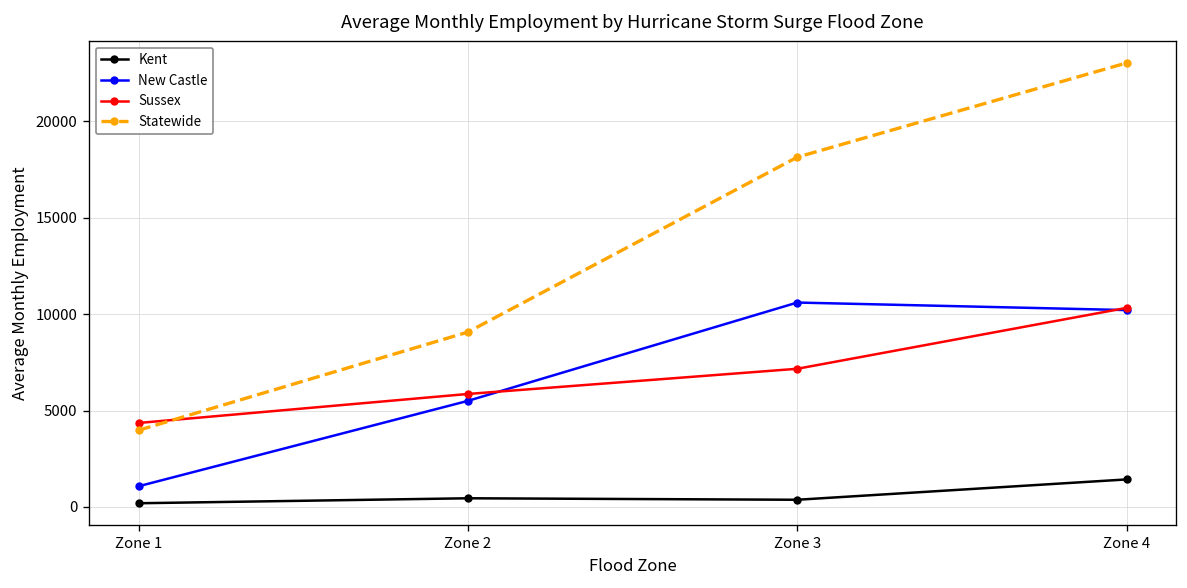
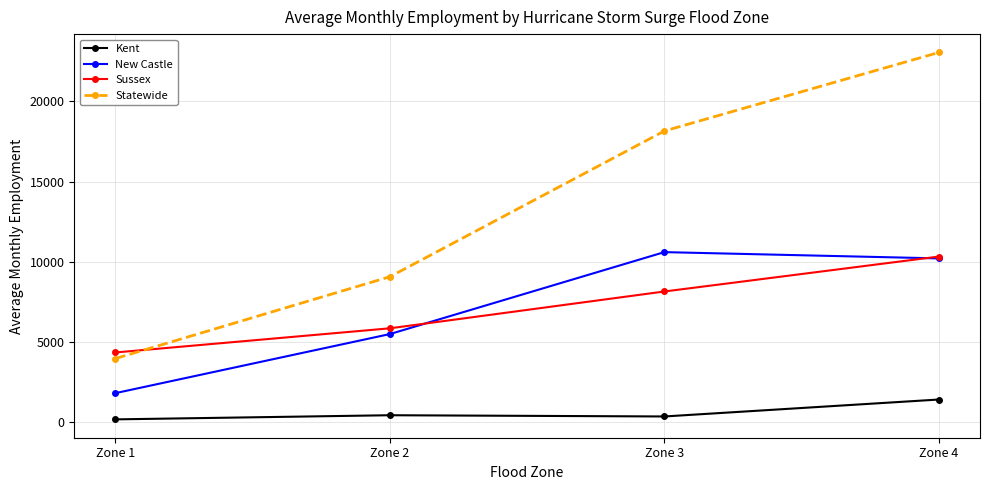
  {
    "Kent": {
      "Zone 1": 200,
      "Zone 2": 500,
      "Zone 3": 400,
      "Zone 4": 1400
    },
    "New Castle": {
-     "Zone 1": 1100,
+     "Zone 1": 1800,
      "Zone 2": 5500,
      "Zone 3": 10600
    },
    "Sussex": {
      "Zone 1": 4400,
      "Zone 2": 5900,
-     "Zone 3": 7200
+     "Zone 3": 8200
    },
    "Statewide": {
      "Zone 1": 4000,
      "Zone 2": 9100,
      "Zone 3": 18100,
      "Zone 4": 23000
    }
  }
